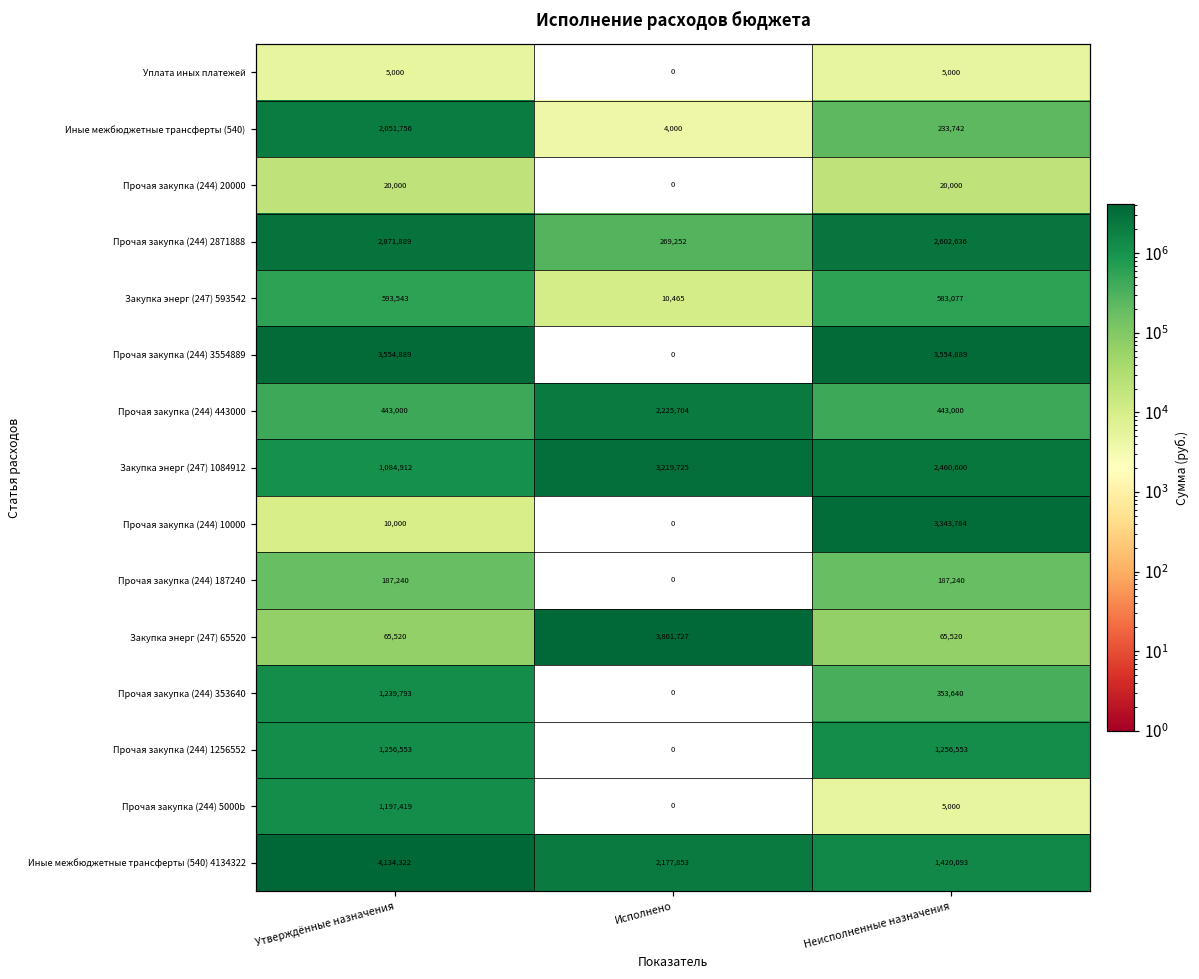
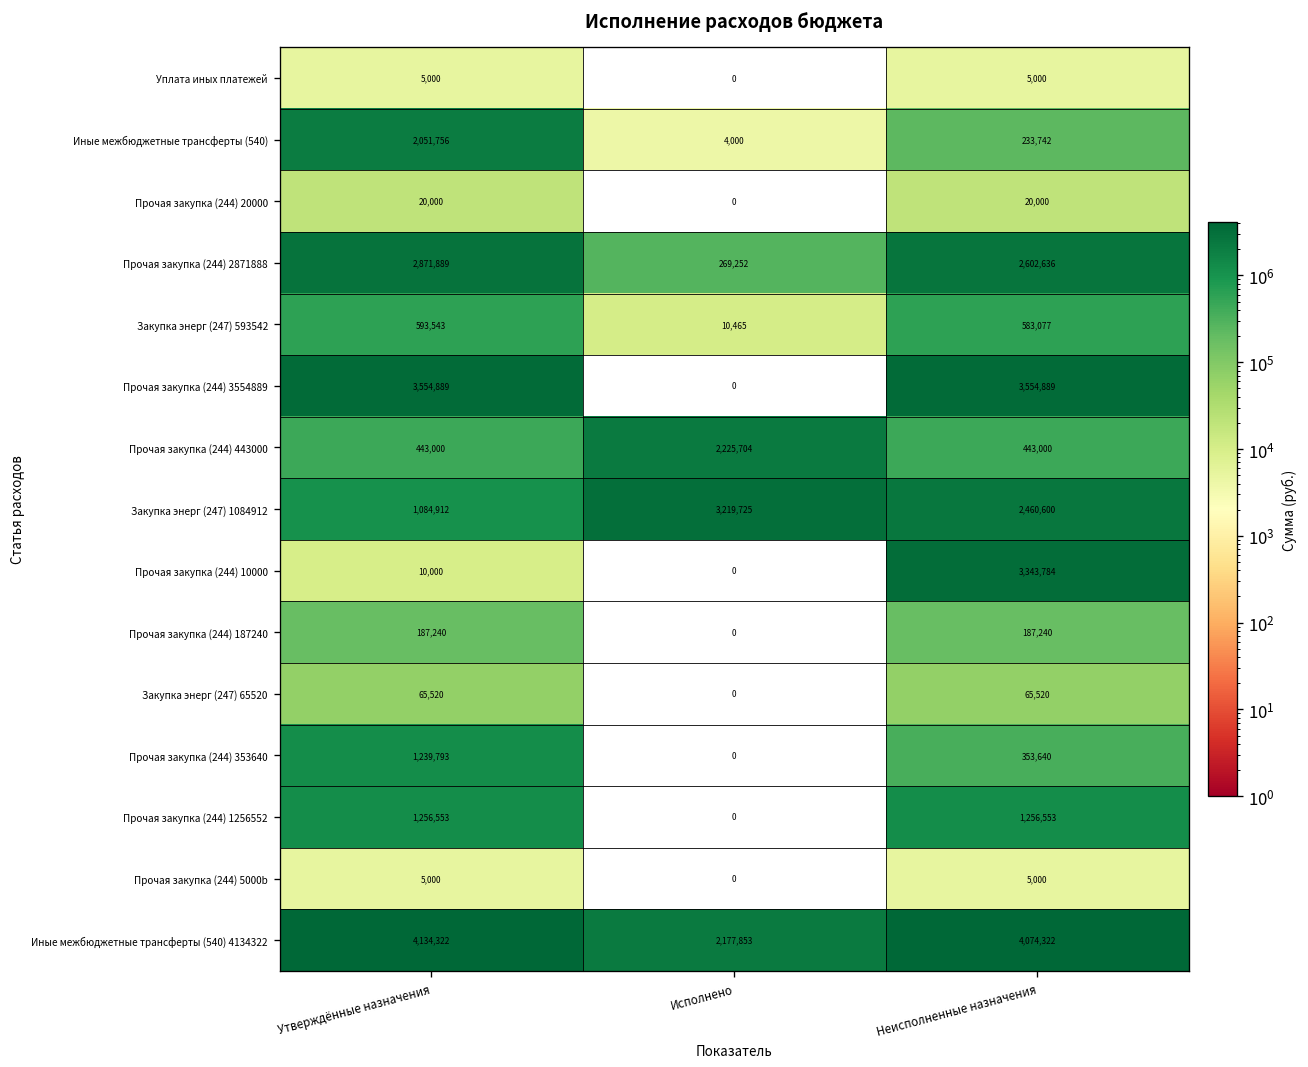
  {
    "Уплата иных платежей": {
      "Утверждённые назначения": "5,000",
      "Исполнено": "0",
      "Неисполненные назначения": "5,000"
    },
    "Иные межбюджетные трансферты (540)": {
      "Утверждённые назначения": "2,051,756",
      "Исполнено": "4,000",
      "Неисполненные назначения": "233,742"
    },
    "Прочая закупка (244) 20000": {
      "Утверждённые назначения": "20,000",
      "Исполнено": "0",
      "Неисполненные назначения": "20,000"
    },
    "Прочая закупка (244) 2871888": {
      "Утверждённые назначения": "2,871,889",
      "Исполнено": "269,252",
      "Неисполненные назначения": "2,602,636"
    },
    "Закупка энерг (247) 593542": {
      "Утверждённые назначения": "593,543",
      "Исполнено": "10,465",
      "Неисполненные назначения": "583,077"
    },
    "Прочая закупка (244) 3554889": {
      "Утверждённые назначения": "3,554,889",
      "Исполнено": "0",
      "Неисполненные назначения": "3,554,889"
    },
    "Прочая закупка (244) 443000": {
      "Утверждённые назначения": "443,000",
      "Исполнено": "2,225,704",
      "Неисполненные назначения": "443,000"
    },
    "Закупка энерг (247) 1084912": {
      "Утверждённые назначения": "1,084,912",
      "Исполнено": "3,219,725",
      "Неисполненные назначения": "2,460,600"
    },
    "Прочая закупка (244) 10000": {
      "Утверждённые назначения": "10,000",
      "Исполнено": "0",
      "Неисполненные назначения": "3,343,784"
    },
    "Прочая закупка (244) 187240": {
      "Утверждённые назначения": "187,240",
      "Исполнено": "0",
      "Неисполненные назначения": "187,240"
    },
    "Закупка энерг (247) 65520": {
      "Утверждённые назначения": "65,520",
-     "Исполнено": "3,801,727",
+     "Исполнено": "0",
      "Неисполненные назначения": "65,520"
    },
    "Прочая закупка (244) 353640": {
      "Утверждённые назначения": "1,239,793",
      "Исполнено": "0",
      "Неисполненные назначения": "353,640"
    },
    "Прочая закупка (244) 1256552": {
      "Утверждённые назначения": "1,256,553",
      "Исполнено": "0",
      "Неисполненные назначения": "1,256,553"
    },
    "Прочая закупка (244) 5000b": {
-     "Утверждённые назначения": "1,197,419",
+     "Утверждённые назначения": "5,000",
      "Исполнено": "0",
      "Неисполненные назначения": "5,000"
    },
    "Иные межбюджетные трансферты (540) 4134322": {
      "Утверждённые назначения": "4,134,322",
      "Исполнено": "2,177,853",
-     "Неисполненные назначения": "1,420,093"
+     "Неисполненные назначения": "4,074,322"
    }
  }
